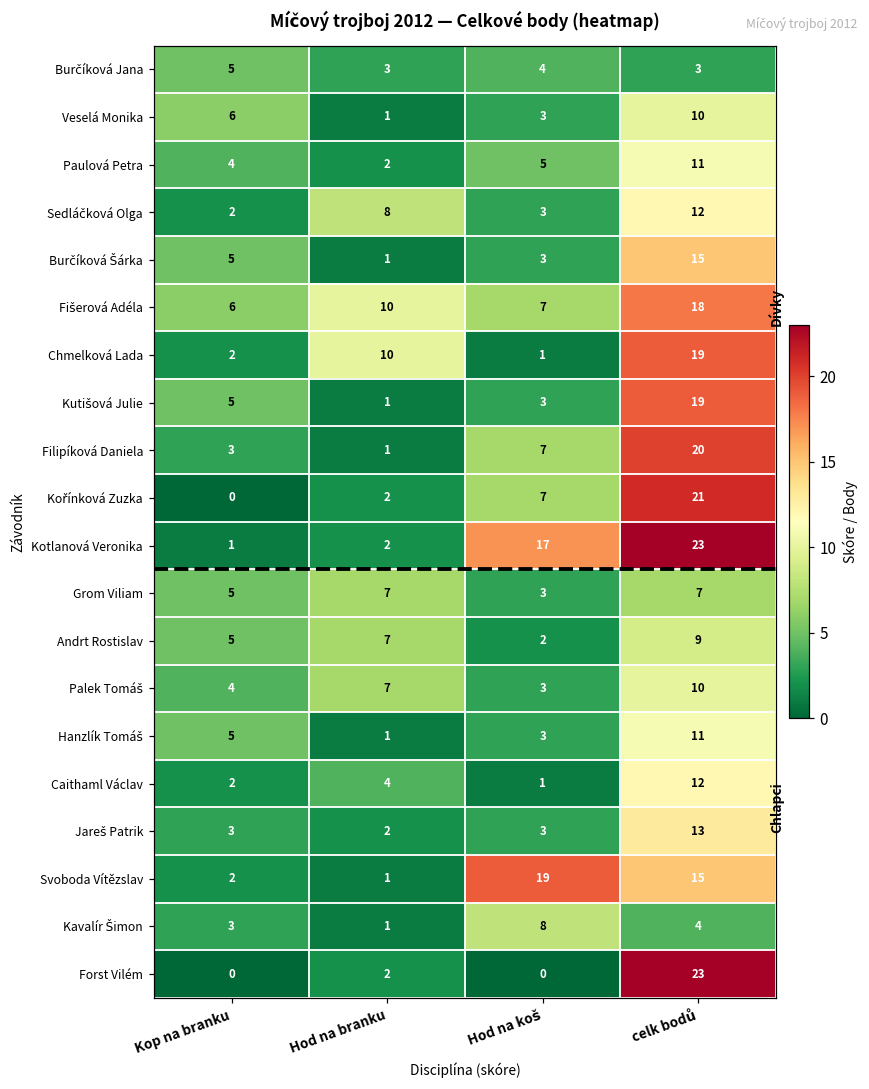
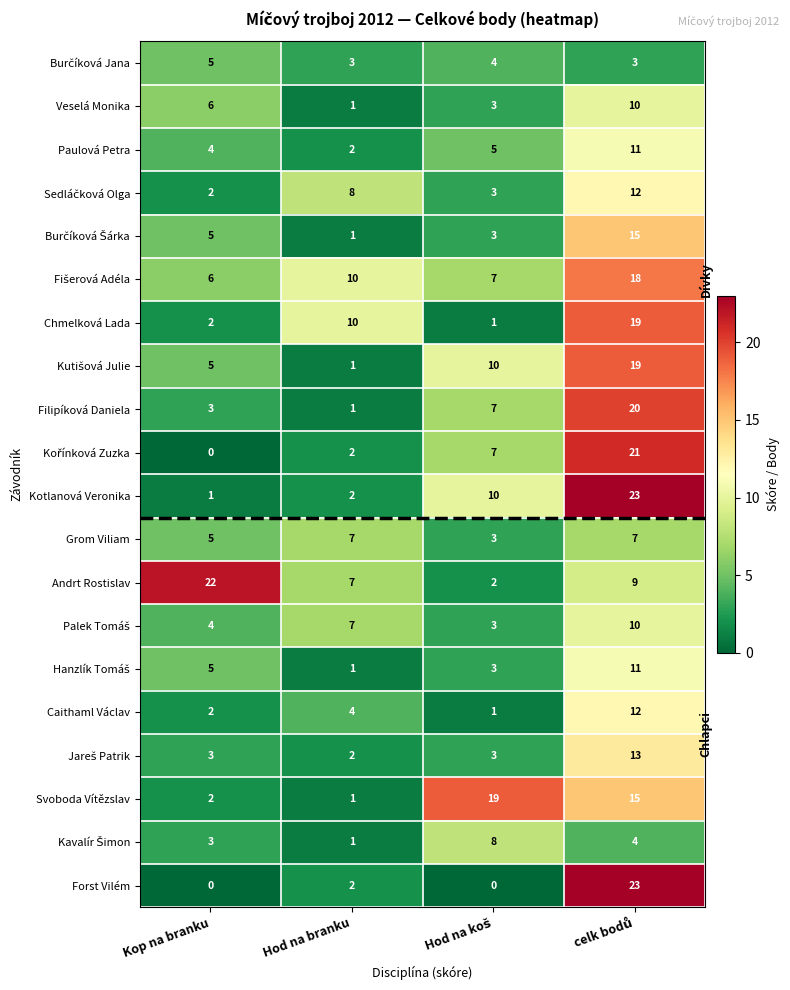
  {
    "Burčíková Jana": {
      "Kop na branku": 5,
      "Hod na branku": 3,
      "Hod na koš": 4,
      "celk bodů": 3
    },
    "Veselá Monika": {
      "Kop na branku": 6,
      "Hod na branku": 1,
      "Hod na koš": 3,
      "celk bodů": 10
    },
    "Paulová Petra": {
      "Kop na branku": 4,
      "Hod na branku": 2,
      "Hod na koš": 5,
      "celk bodů": 11
    },
    "Sedláčková Olga": {
      "Kop na branku": 2,
      "Hod na branku": 8,
      "Hod na koš": 3,
      "celk bodů": 12
    },
    "Burčíková Šárka": {
      "Kop na branku": 5,
      "Hod na branku": 1,
      "Hod na koš": 3,
      "celk bodů": 15
    },
    "Fišerová Adéla": {
      "Kop na branku": 6,
      "Hod na branku": 10,
      "Hod na koš": 7
    },
    "Chmelková Lada": {
      "Kop na branku": 2,
      "Hod na branku": 10,
      "Hod na koš": 1,
      "celk bodů": 19
    },
    "Kutišová Julie": {
      "Kop na branku": 5,
      "Hod na branku": 1,
-     "Hod na koš": 3,
+     "Hod na koš": 10,
      "celk bodů": 19
    },
    "Filipíková Daniela": {
      "Kop na branku": 3,
      "Hod na branku": 1,
      "Hod na koš": 7,
      "celk bodů": 20
    },
    "Kořínková Zuzka": {
      "Kop na branku": 0,
      "Hod na branku": 2,
      "Hod na koš": 7,
      "celk bodů": 21
    },
    "Kotlanová Veronika": {
      "Kop na branku": 1,
      "Hod na branku": 2,
-     "Hod na koš": 17,
+     "Hod na koš": 10,
      "celk bodů": 23
    },
    "Grom Viliam": {
      "Kop na branku": 5,
      "Hod na branku": 7,
      "Hod na koš": 3,
      "celk bodů": 7
    },
    "Andrt Rostislav": {
-     "Kop na branku": 5,
+     "Kop na branku": 22,
      "Hod na branku": 7,
      "Hod na koš": 2,
      "celk bodů": 9
    },
    "Palek Tomáš": {
      "Kop na branku": 4,
      "Hod na branku": 7,
      "Hod na koš": 3,
      "celk bodů": 10
    },
    "Hanzlík Tomáš": {
      "Kop na branku": 5,
      "Hod na branku": 1,
      "Hod na koš": 3,
      "celk bodů": 11
    },
    "Caithaml Václav": {
      "Kop na branku": 2,
      "Hod na branku": 4,
      "Hod na koš": 1,
      "celk bodů": 12
    },
    "Jareš Patrik": {
      "Kop na branku": 3,
      "Hod na branku": 2,
      "Hod na koš": 3,
      "celk bodů": 13
    },
    "Svoboda Vítězslav": {
      "Kop na branku": 2,
      "Hod na branku": 1,
      "Hod na koš": 19,
      "celk bodů": 15
    },
    "Kavalír Šimon": {
      "Kop na branku": 3,
      "Hod na branku": 1,
      "Hod na koš": 8,
      "celk bodů": 4
    },
    "Forst Vilém": {
      "Kop na branku": 0,
      "Hod na branku": 2,
      "Hod na koš": 0,
      "celk bodů": 23
    }
  }
